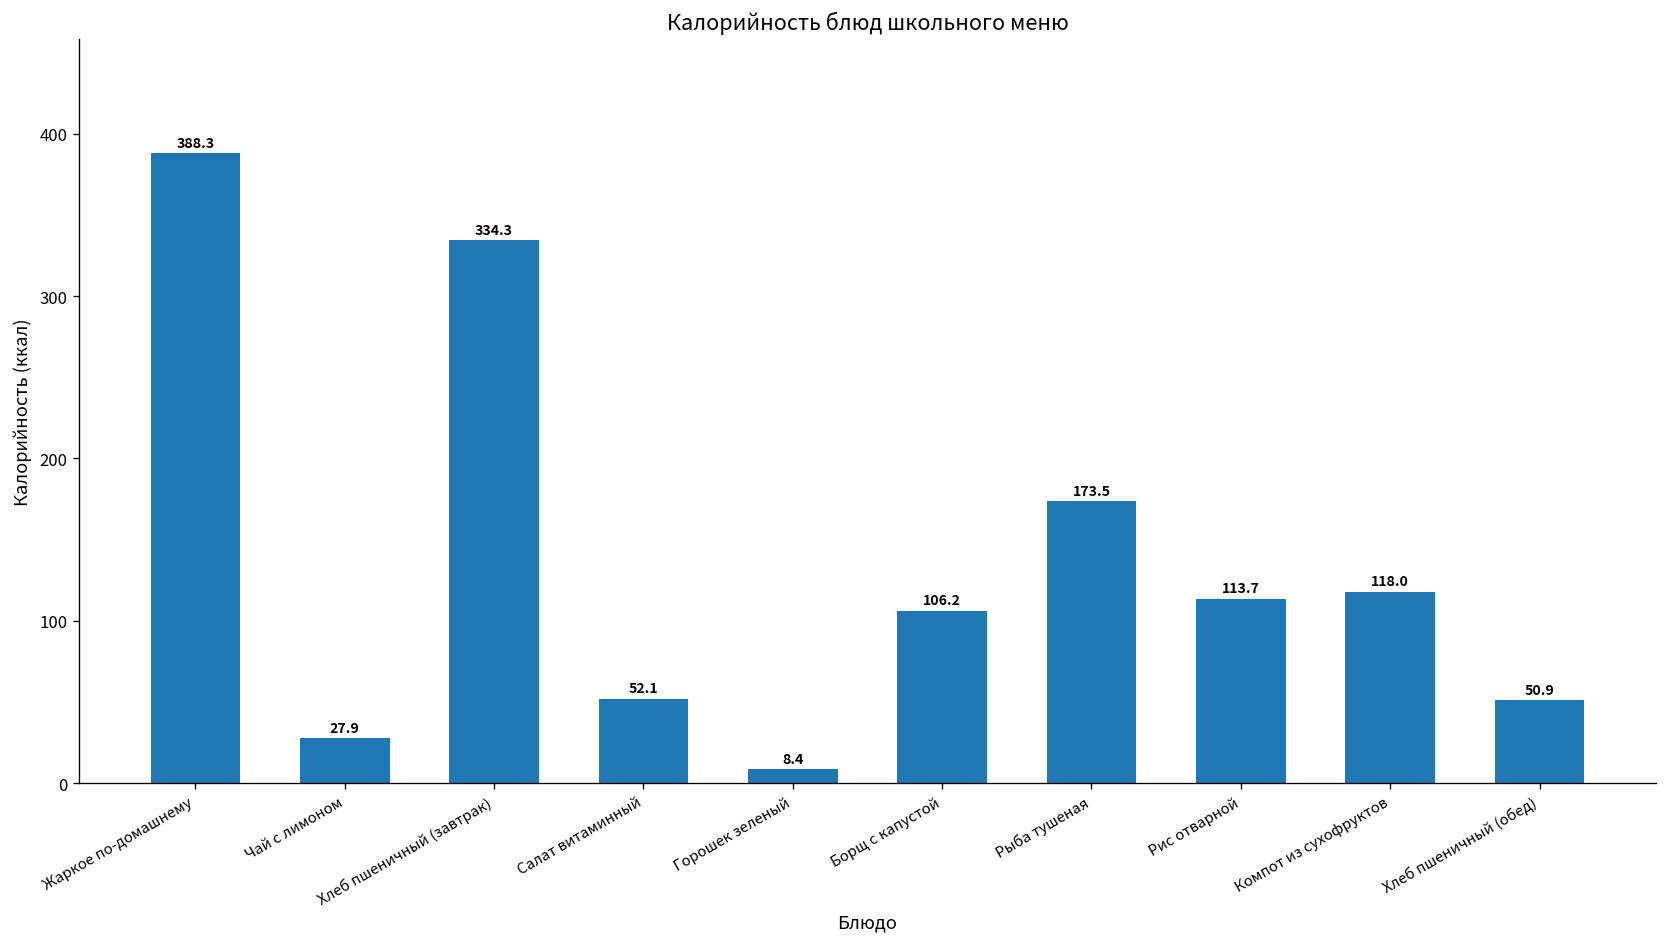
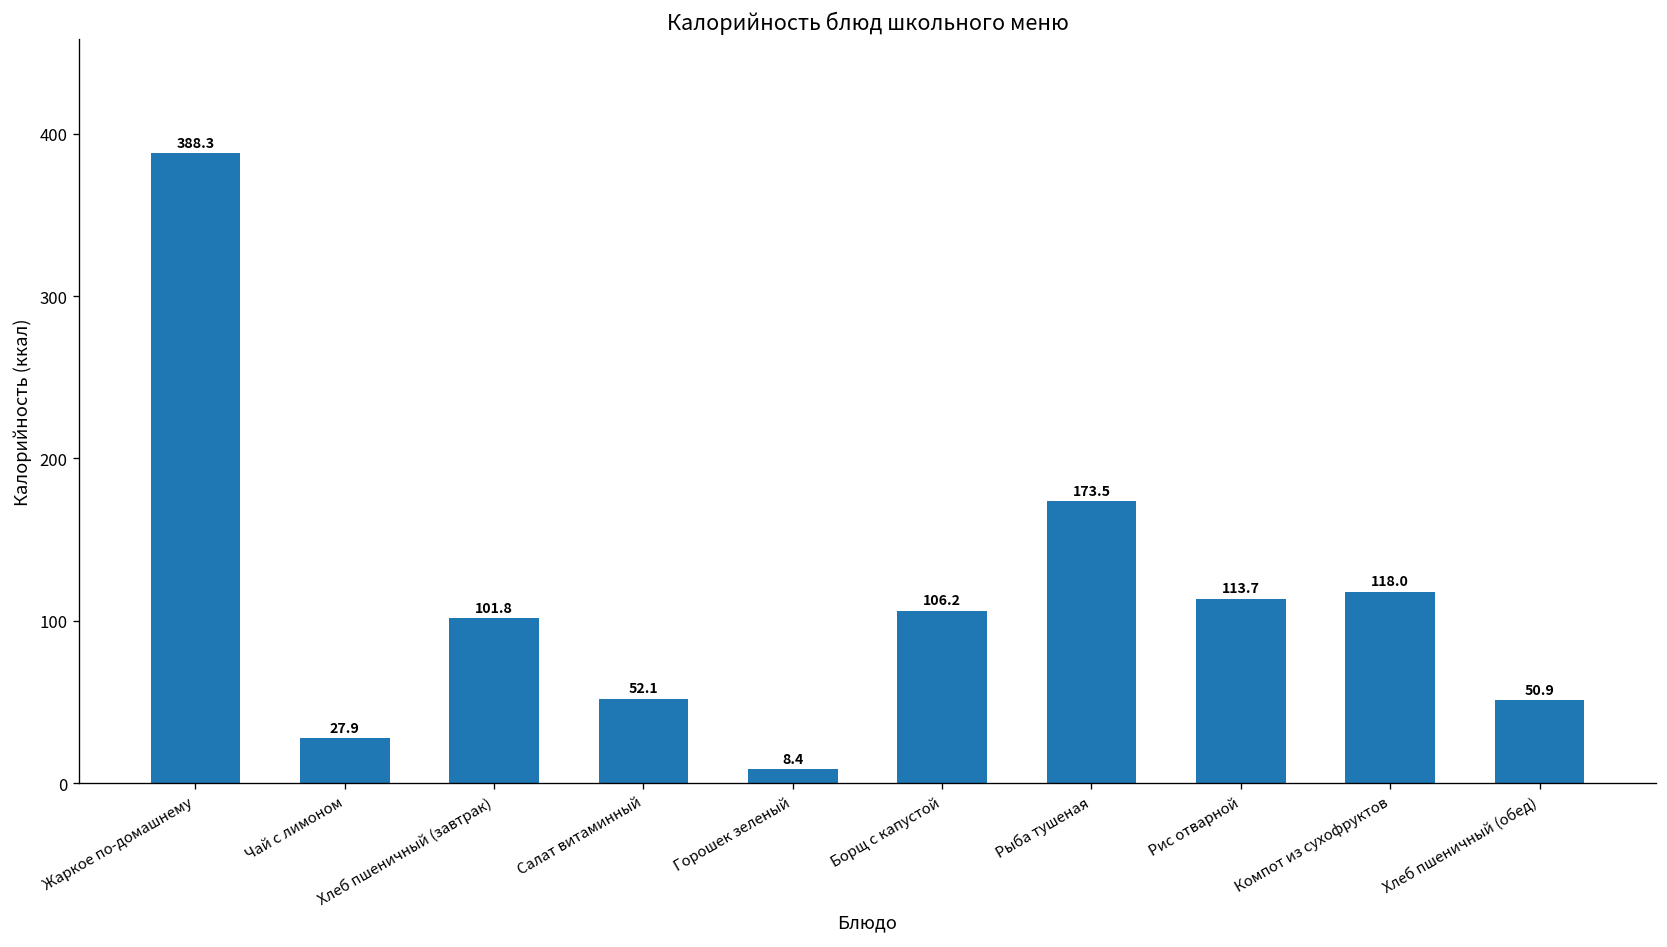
  {
    "Жаркое по-домашнему": 388.3,
    "Чай с лимоном": 27.9,
-   "Хлеб пшеничный (завтрак)": 334.3,
+   "Хлеб пшеничный (завтрак)": 101.8,
    "Салат витаминный": 52.1,
    "Горошек зеленый": 8.4,
    "Борщ с капустой": 106.2,
    "Рыба тушеная": 173.5,
    "Рис отварной": 113.7,
    "Компот из сухофруктов": 118.0,
    "Хлеб пшеничный (обед)": 50.9
  }
